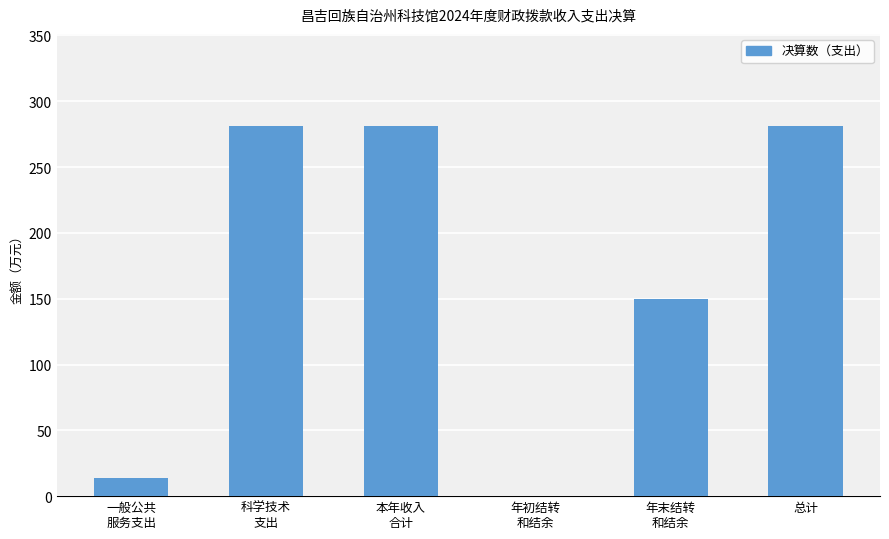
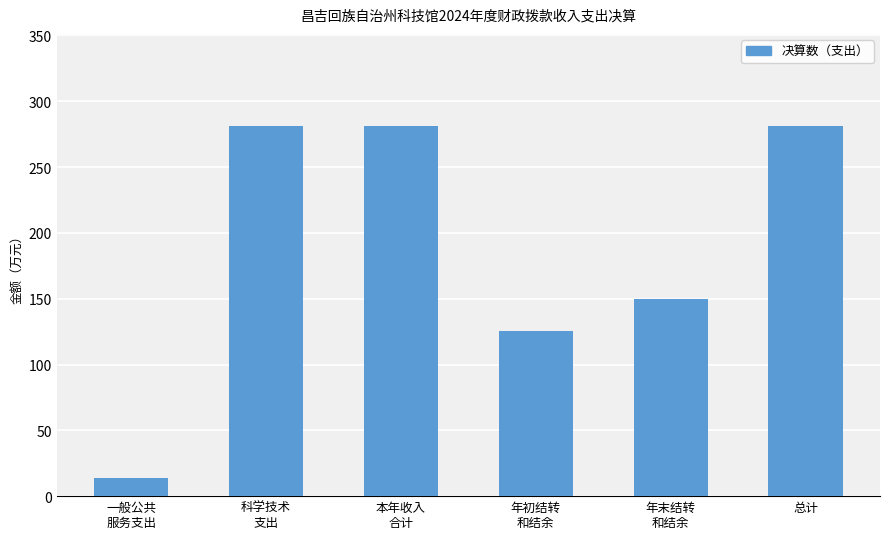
  {
    "一般公共 服务支出": 14,
    "科学技术 支出": 281,
    "本年收入 合计": 281,
-   "年初结转 和结余": 0,
+   "年初结转 和结余": 125,
    "年末结转 和结余": 150,
    "总计": 281
  }
